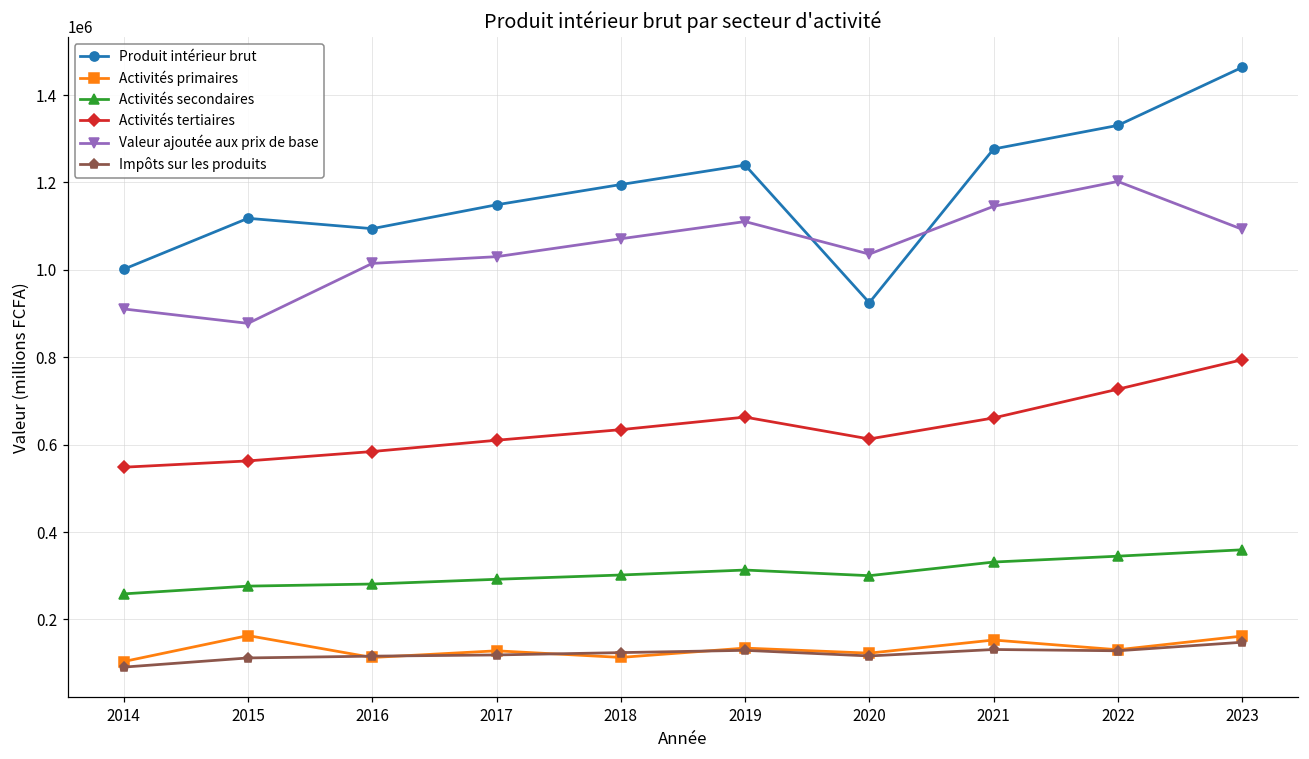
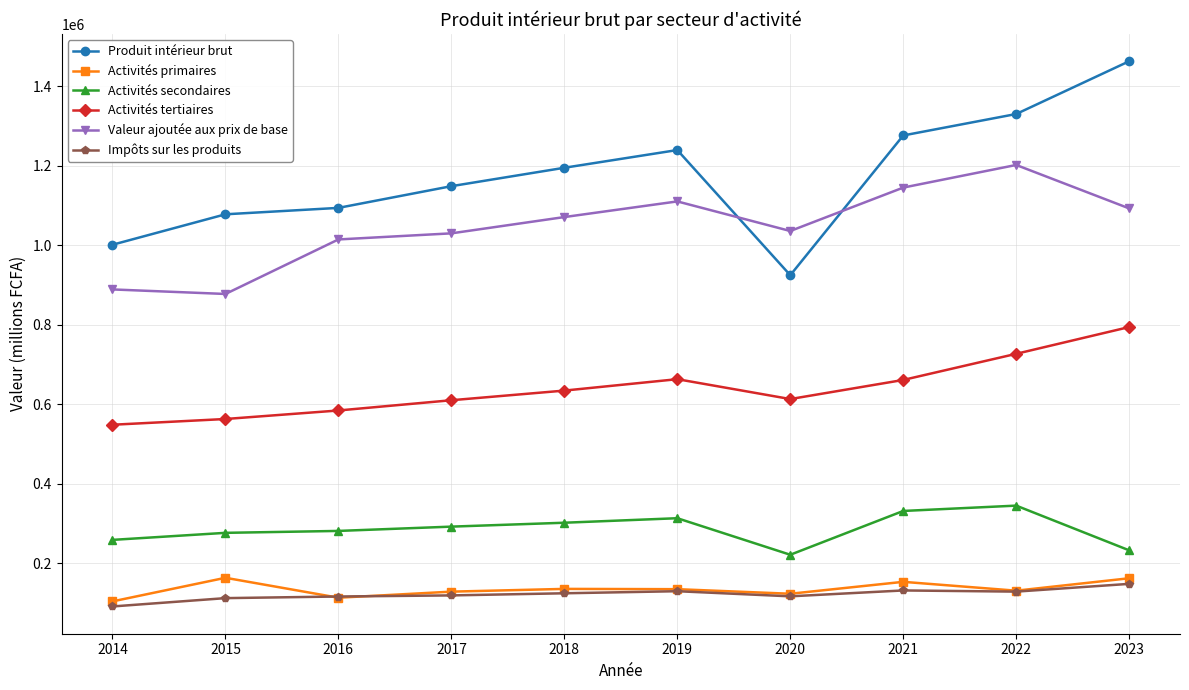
  {
    "Produit intérieur brut": {
      "2014": 1000000,
-     "2015": 1120000,
+     "2015": 1080000,
      "2016": 1090000,
      "2017": 1150000,
      "2018": 1200000,
      "2019": 1240000,
      "2020": 920000,
      "2021": 1280000,
      "2022": 1330000,
      "2023": 1460000
    },
    "Activités primaires": {
      "2014": 100000,
      "2015": 160000,
      "2017": 130000,
-     "2018": 110000,
+     "2018": 140000,
      "2021": 150000,
      "2023": 160000
    },
    "Activités secondaires": {
      "2014": 260000,
      "2015": 280000,
      "2016": 280000,
      "2017": 290000,
      "2018": 300000,
      "2019": 310000,
-     "2020": 300000,
+     "2020": 220000,
      "2021": 330000,
      "2022": 340000,
-     "2023": 360000
+     "2023": 230000
    },
    "Activités tertiaires": {
      "2014": 550000,
      "2015": 560000,
      "2016": 580000,
      "2017": 610000,
      "2018": 630000,
      "2019": 660000,
      "2020": 610000,
      "2021": 660000,
      "2022": 730000,
      "2023": 790000
    },
    "Valeur ajoutée aux prix de base": {
-     "2014": 910000,
+     "2014": 890000,
      "2015": 880000,
      "2016": 1010000,
      "2017": 1030000,
      "2018": 1070000,
      "2019": 1110000,
      "2020": 1040000,
      "2021": 1150000,
      "2022": 1200000,
      "2023": 1090000
    },
    "Impôts sur les produits": {
      "2014": 90000,
      "2015": 110000,
      "2017": 120000,
      "2018": 120000,
      "2021": 130000,
      "2023": 150000
    }
  }
